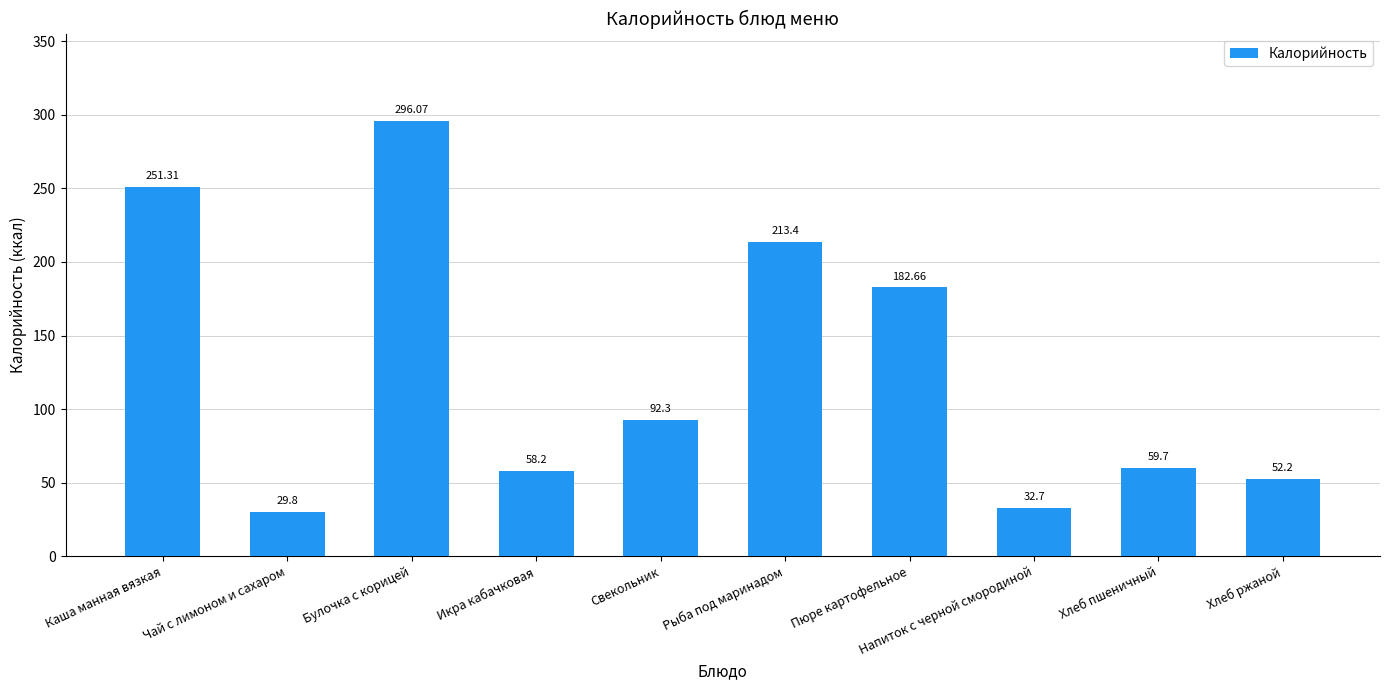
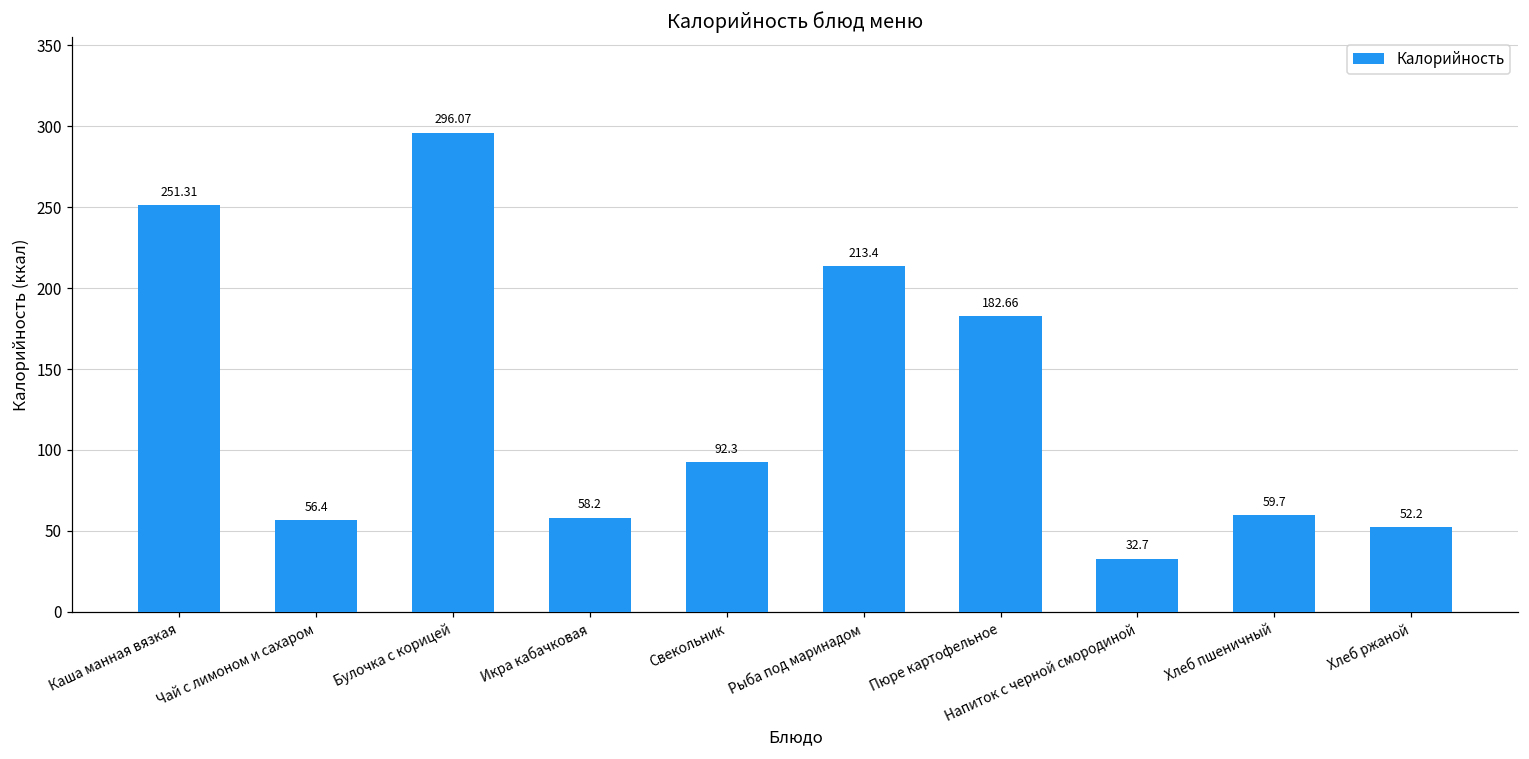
  {
    "Каша манная вязкая": 251.31,
-   "Чай с лимоном и сахаром": 29.8,
+   "Чай с лимоном и сахаром": 56.4,
    "Булочка с корицей": 296.07,
    "Икра кабачковая": 58.2,
    "Свекольник": 92.3,
    "Рыба под маринадом": 213.4,
    "Пюре картофельное": 182.66,
    "Напиток с черной смородиной": 32.7,
    "Хлеб пшеничный": 59.7,
    "Хлеб ржаной": 52.2
  }
